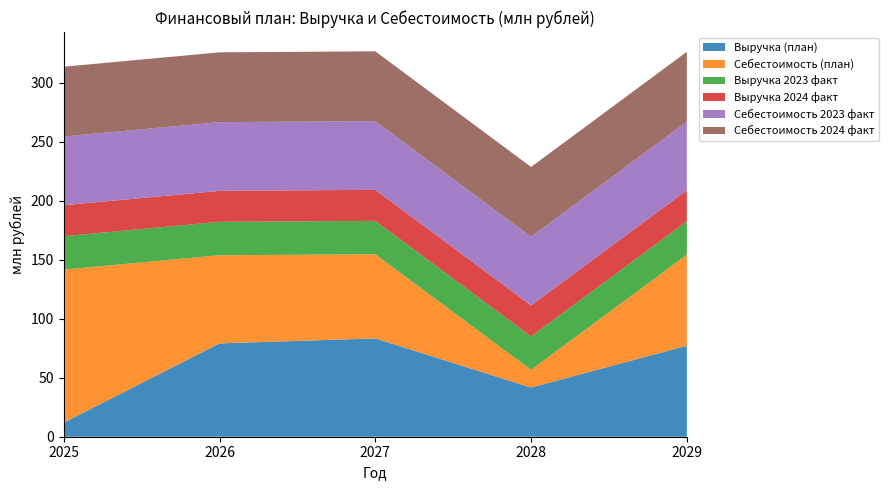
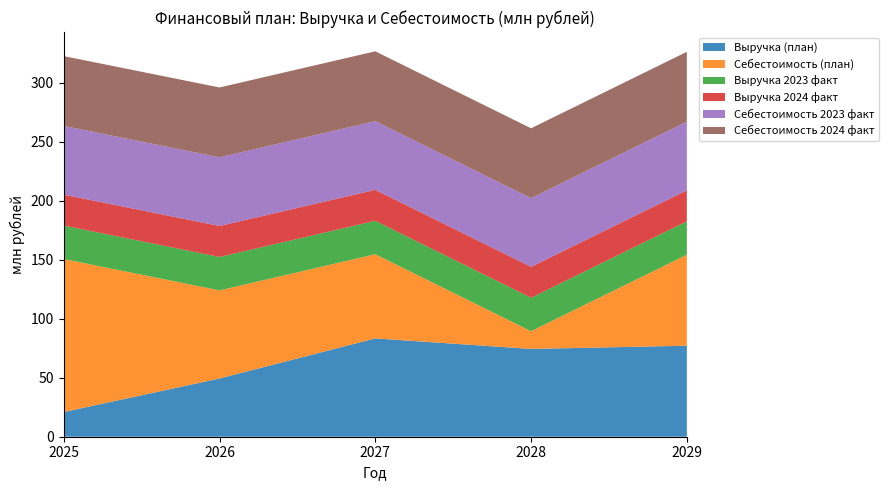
  {
    "Выручка (план)": {
-     "2025": 12,
-     "2026": 79,
+     "2025": 21,
+     "2026": 49,
      "2027": 83,
-     "2028": 42,
+     "2028": 74,
      "2029": 77
    },
    "Себестоимость (план)": {
      "2025": 130,
      "2026": 75,
      "2027": 71,
      "2028": 15,
      "2029": 77
    },
    "Выручка 2023 факт": {
      "2025": 28,
      "2026": 28,
      "2027": 28,
      "2028": 28,
      "2029": 28
    },
    "Выручка 2024 факт": {
      "2025": 26,
      "2026": 26,
      "2027": 26,
      "2028": 26,
      "2029": 26
    },
    "Себестоимость 2023 факт": {
      "2025": 58,
      "2026": 58,
      "2027": 58,
      "2028": 58,
      "2029": 58
    },
    "Себестоимость 2024 факт": {
      "2025": 59,
      "2026": 59,
      "2027": 59,
      "2028": 59,
      "2029": 59
    }
  }
